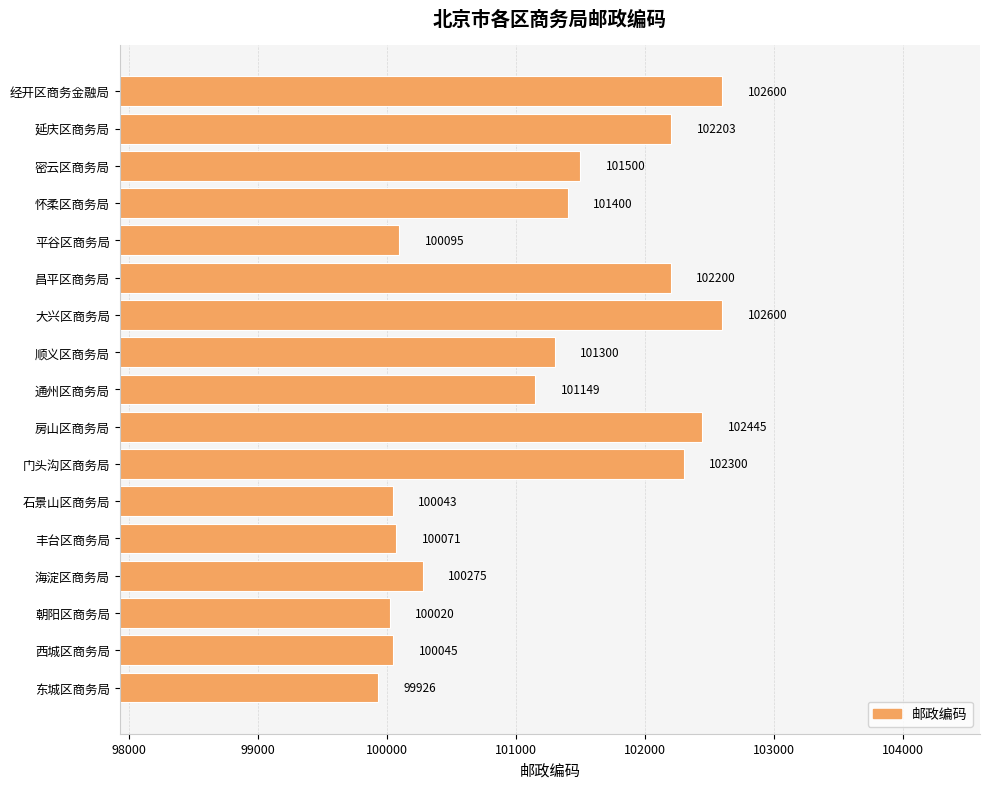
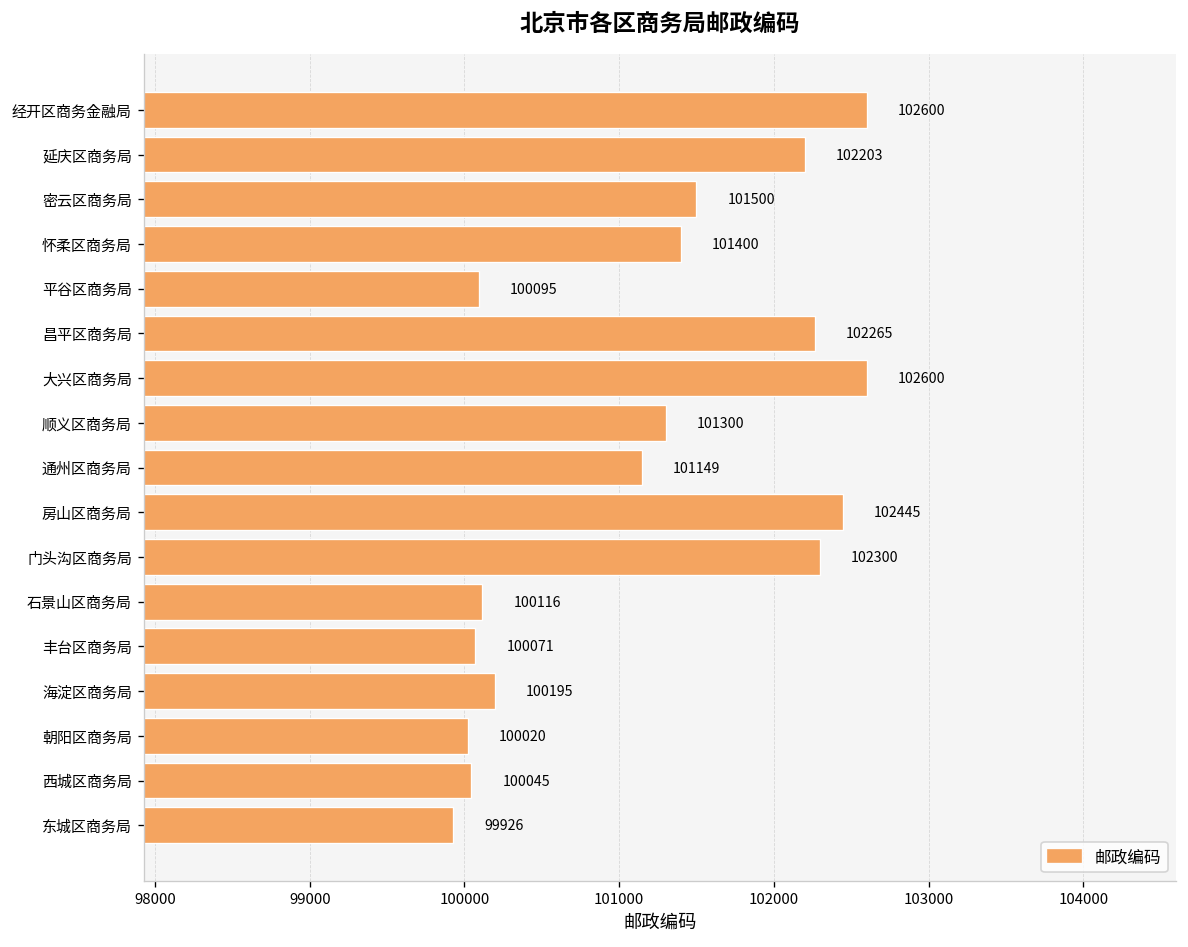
  {
-   "昌平区商务局": 102200,
-   "石景山区商务局": 100043,
-   "海淀区商务局": 100275
+   "昌平区商务局": 102265,
+   "石景山区商务局": 100116,
+   "海淀区商务局": 100195
  }
